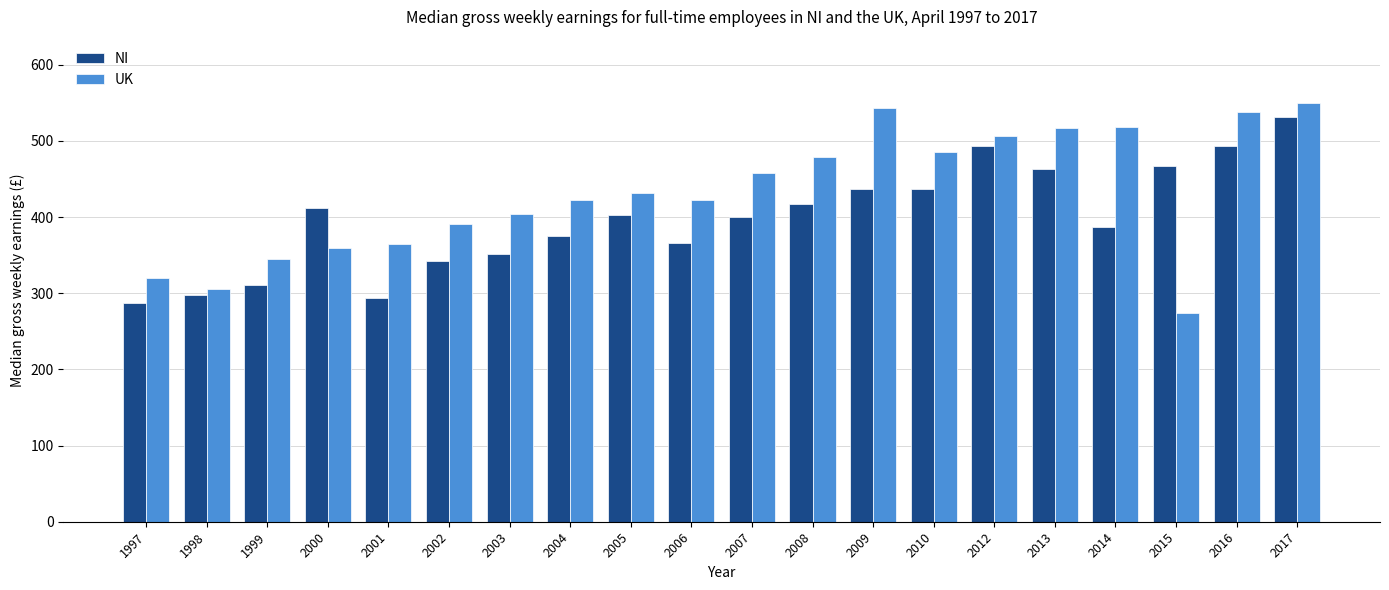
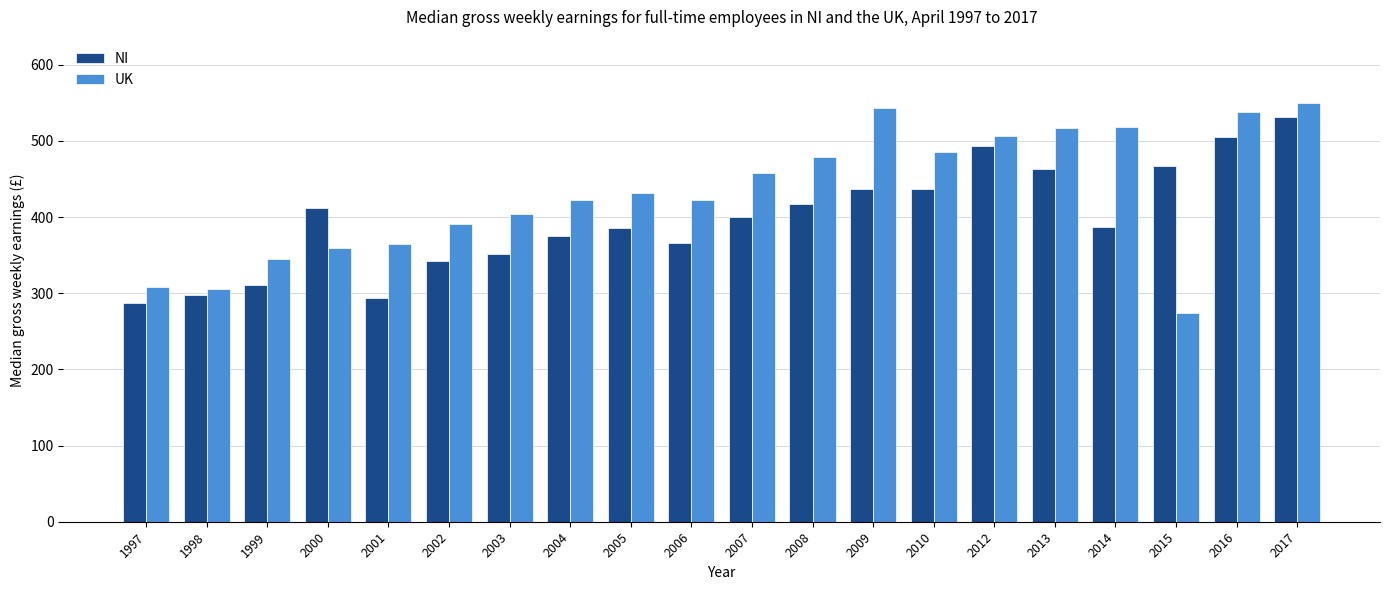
  {
    "NI": {
      "1997": 290,
      "1998": 300,
      "1999": 310,
      "2000": 410,
      "2001": 290,
      "2002": 340,
      "2003": 350,
      "2004": 380,
-     "2005": 400,
+     "2005": 390,
      "2006": 370,
      "2007": 400,
      "2008": 420,
      "2009": 440,
      "2010": 440,
      "2012": 490,
      "2013": 460,
      "2014": 390,
      "2015": 470,
-     "2016": 490,
+     "2016": 510,
      "2017": 530
    },
    "UK": {
-     "1997": 320,
+     "1997": 310,
      "1998": 310,
      "1999": 350,
      "2000": 360,
      "2001": 360,
      "2002": 390,
      "2003": 400,
      "2004": 420,
      "2005": 430,
      "2006": 420,
      "2007": 460,
      "2008": 480,
      "2009": 540,
      "2010": 490,
      "2012": 510,
      "2013": 520,
      "2014": 520,
      "2015": 270,
      "2016": 540,
      "2017": 550
    }
  }
